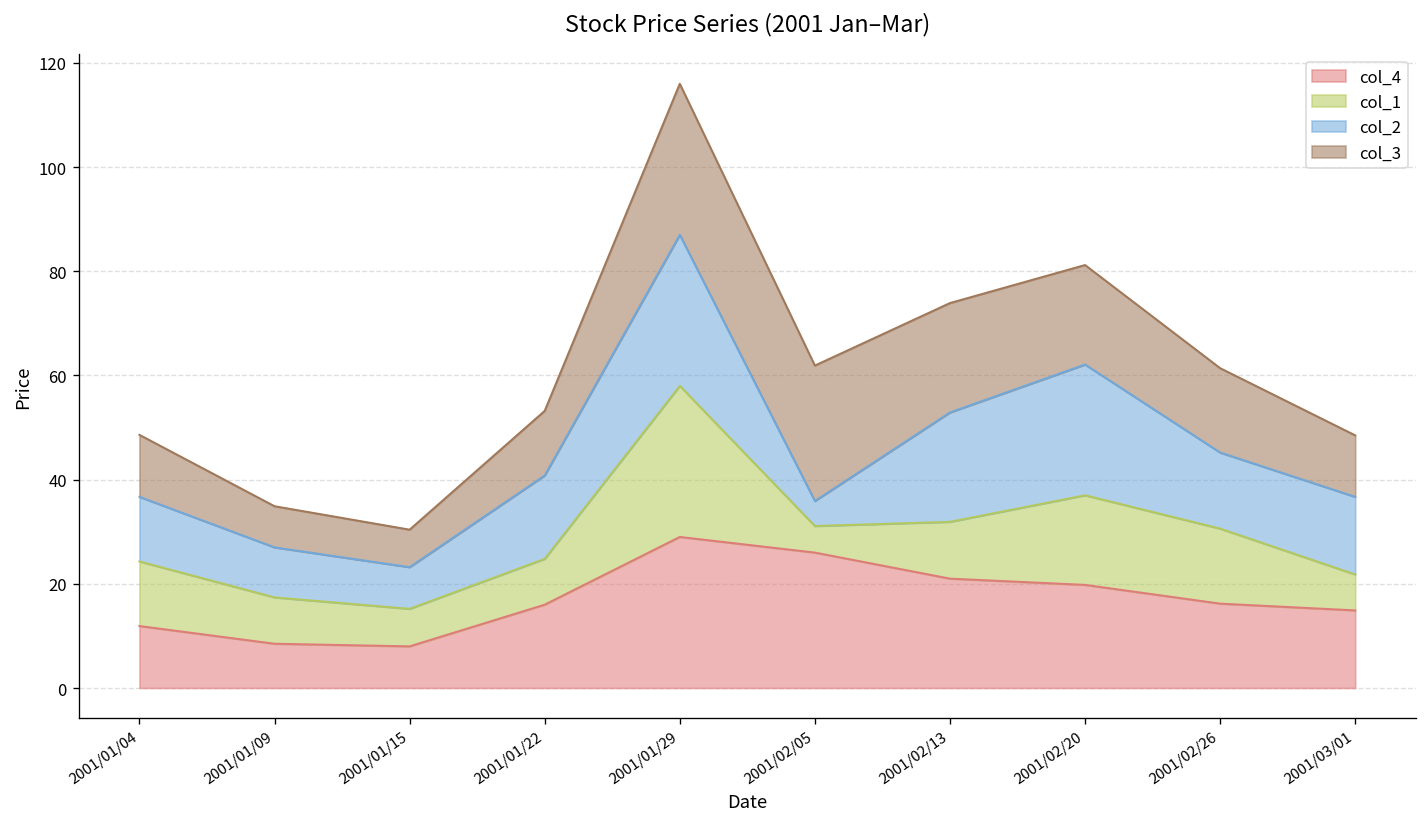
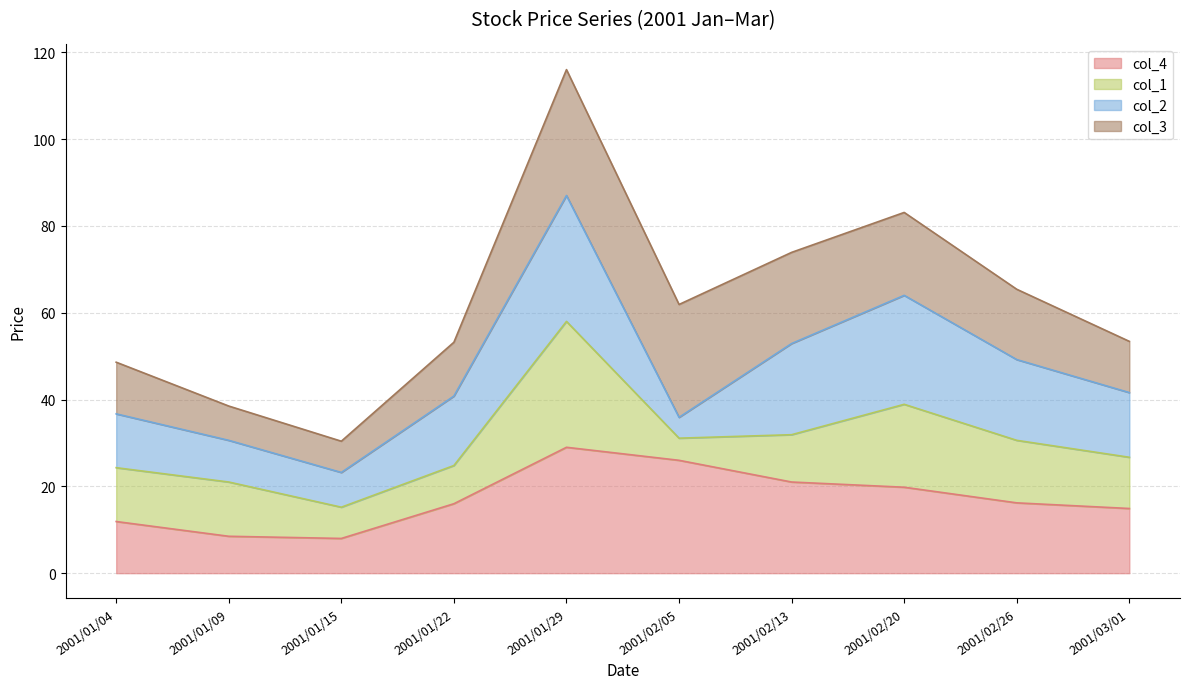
  {
    "col_1": {
      "2001/01/04": 12,
-     "2001/01/09": 9,
+     "2001/01/09": 13,
      "2001/01/15": 7,
      "2001/01/22": 9,
      "2001/01/29": 29,
      "2001/02/05": 5,
      "2001/02/13": 11,
-     "2001/02/20": 17,
+     "2001/02/20": 19,
      "2001/02/26": 14,
-     "2001/03/01": 7
+     "2001/03/01": 12
    },
    "col_2": {
      "2001/01/04": 12,
      "2001/01/09": 10,
      "2001/01/15": 8,
      "2001/01/22": 16,
      "2001/01/29": 29,
      "2001/02/05": 5,
      "2001/02/13": 21,
      "2001/02/20": 25,
-     "2001/02/26": 15,
+     "2001/02/26": 19,
      "2001/03/01": 15
    }
  }
